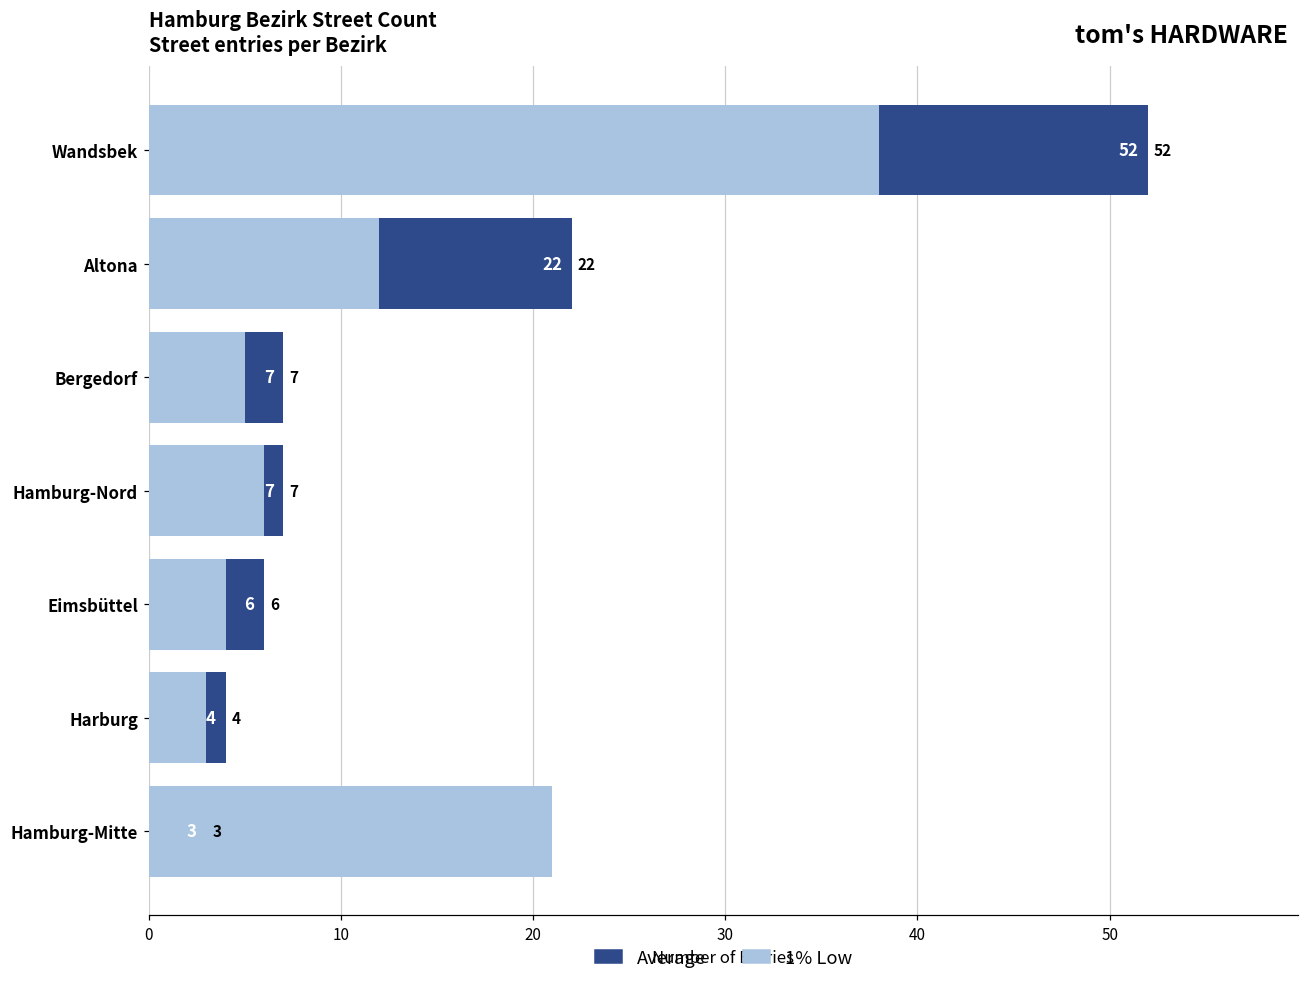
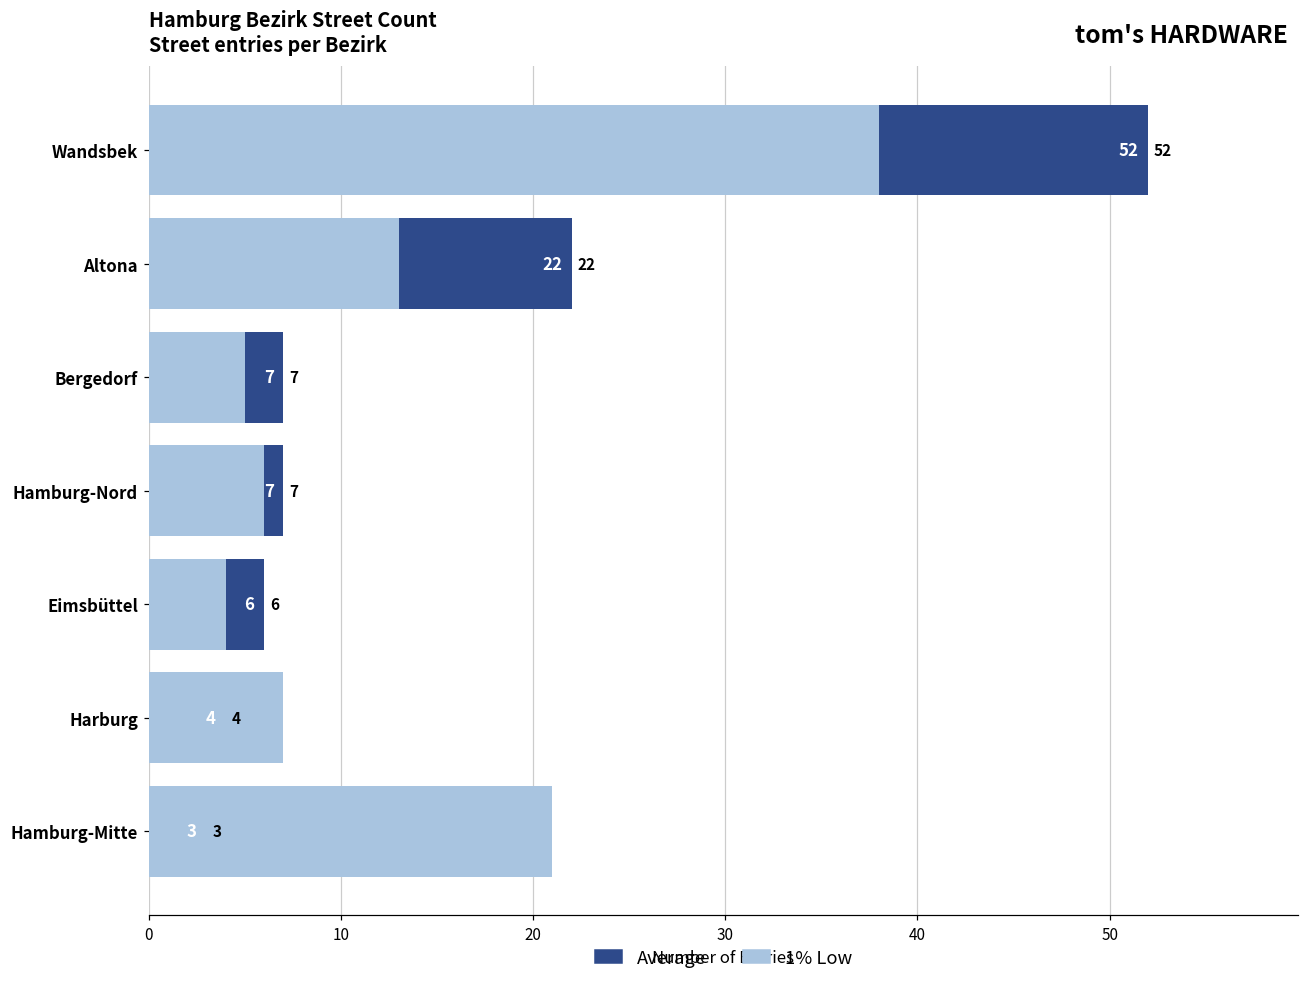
  {
    "Average": {
      "Wandsbek": 52,
      "Altona": 22,
      "Bergedorf": 7,
      "Hamburg-Nord": 7,
      "Eimsbüttel": 6
    },
    "1% Low": {
-     "Altona": 12,
-     "Harburg": 3
+     "Altona": 13,
+     "Harburg": 7
    }
  }
